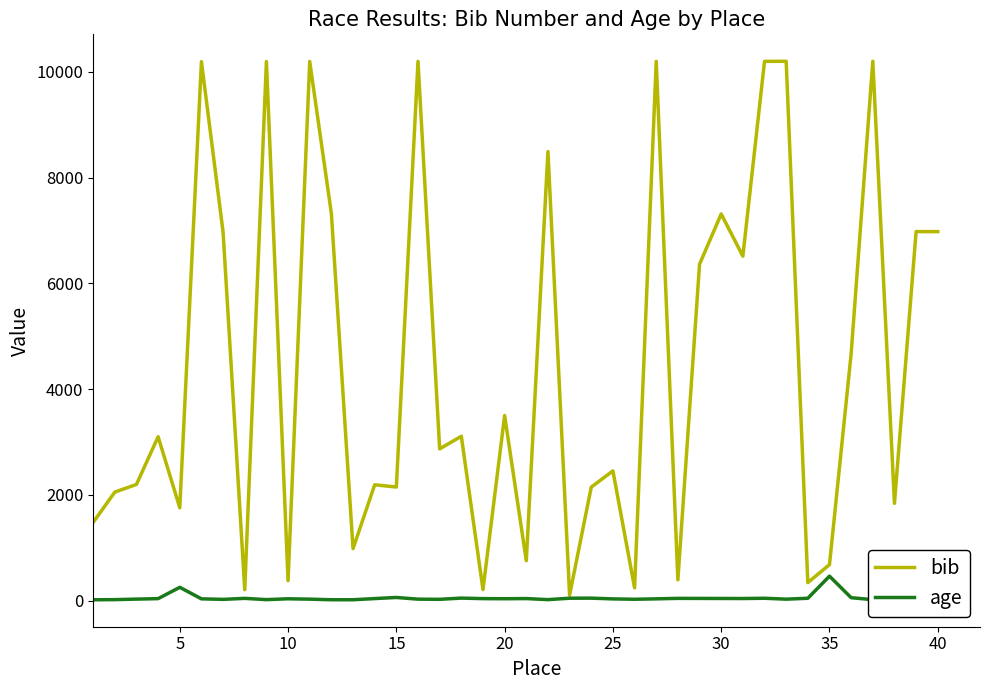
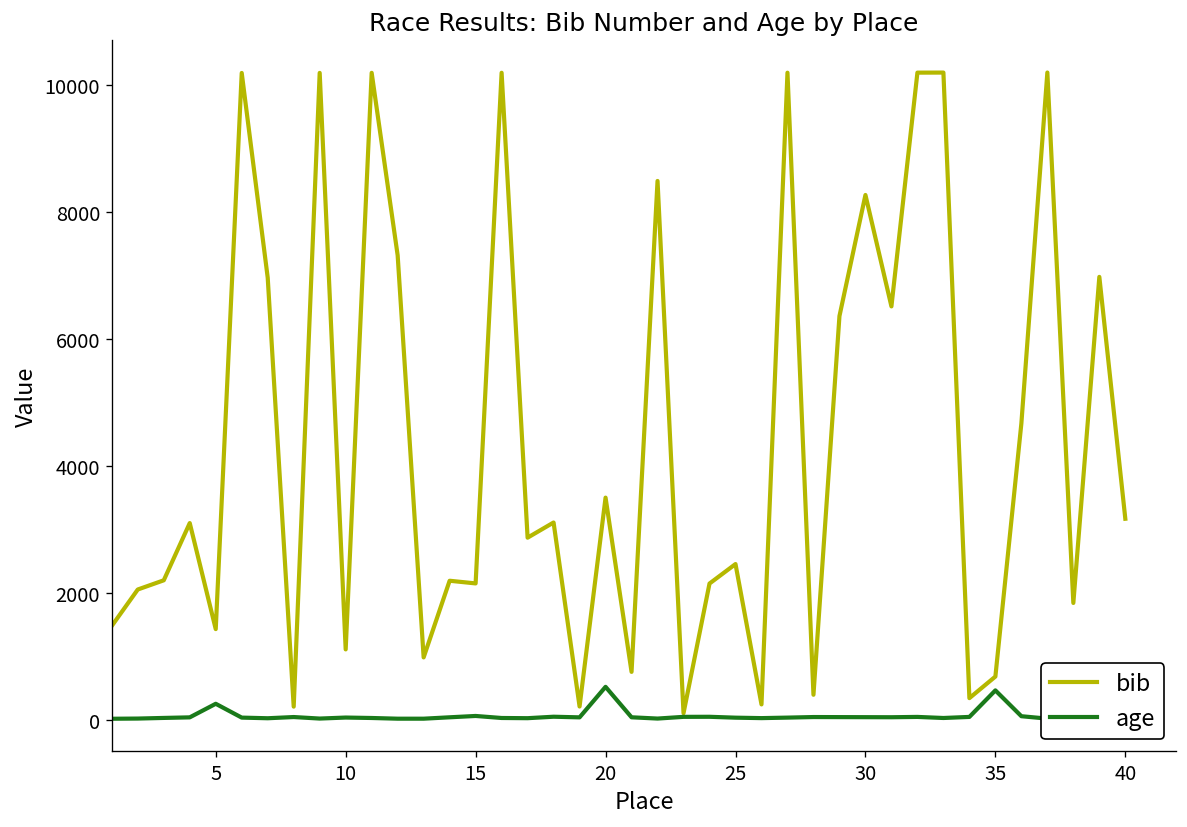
  {
    "bib": {
-     "5": 1800,
-     "10": 400,
+     "5": 1400,
+     "10": 1100,
      "15": 2200,
      "20": 3500,
      "25": 2500,
-     "30": 7300,
+     "30": 8300,
      "35": 700,
-     "40": 7000
+     "40": 3200
    },
    "age": {
      "5": 300,
      "10": 0,
      "15": 100,
-     "20": 0,
+     "20": 500,
      "25": 0,
      "30": 0,
      "35": 500
    }
  }
